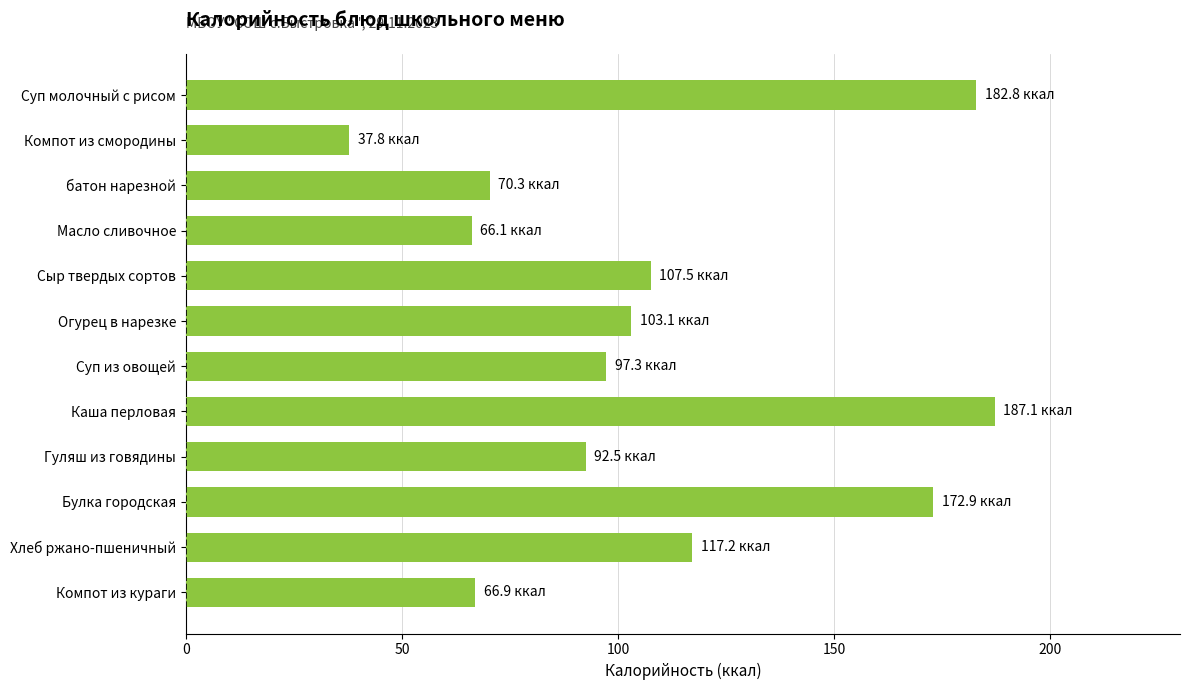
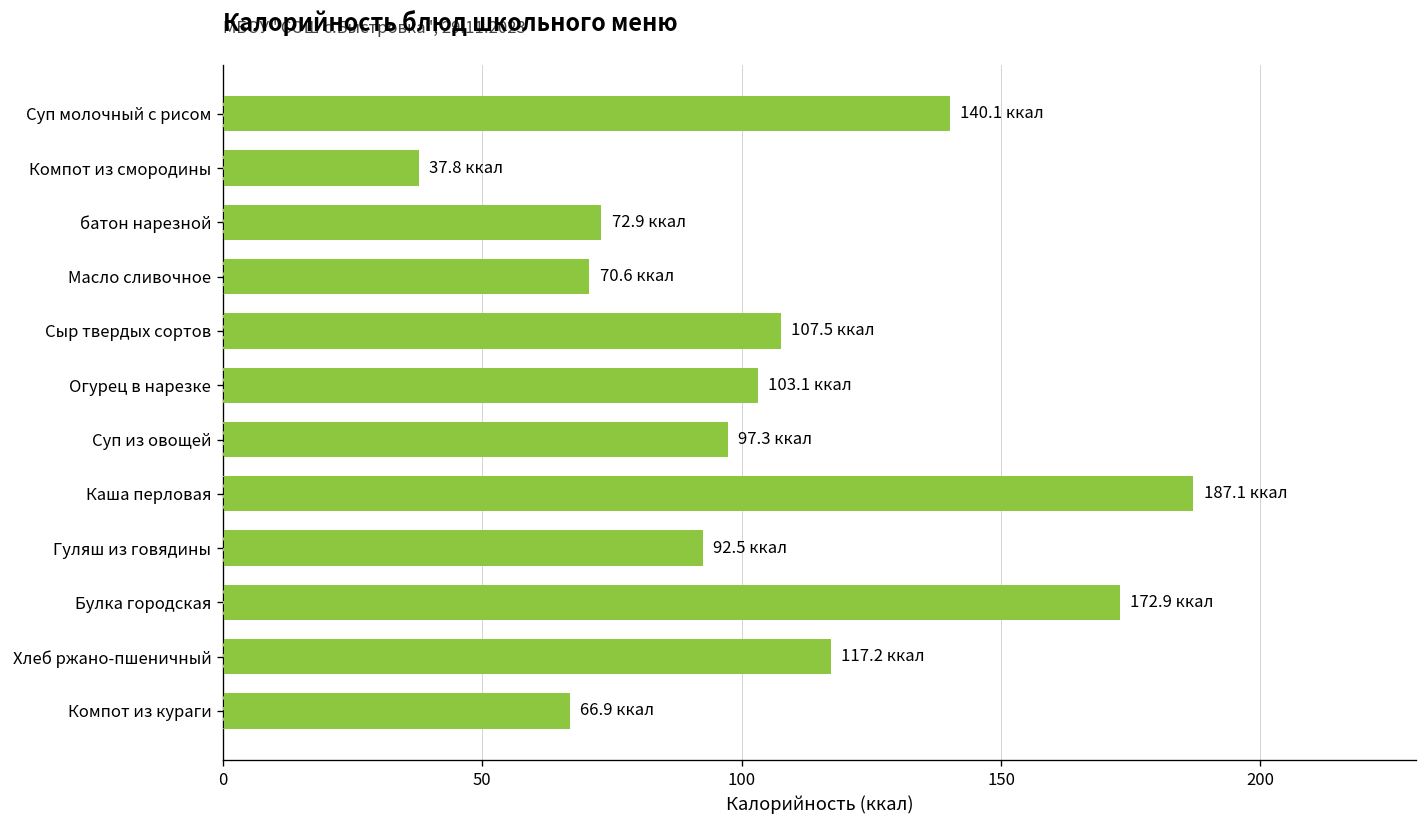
  {
-   "Суп молочный с рисом": 182.8,
+   "Суп молочный с рисом": 140.1,
    "Компот из смородины": 37.8,
-   "батон нарезной": 70.3,
-   "Масло сливочное": 66.1,
+   "батон нарезной": 72.9,
+   "Масло сливочное": 70.6,
    "Сыр твердых сортов": 107.5,
    "Огурец в нарезке": 103.1,
    "Суп из овощей": 97.3,
    "Каша перловая": 187.1,
    "Гуляш из говядины": 92.5,
    "Булка городская": 172.9,
    "Хлеб ржано-пшеничный": 117.2,
    "Компот из кураги": 66.9
  }
